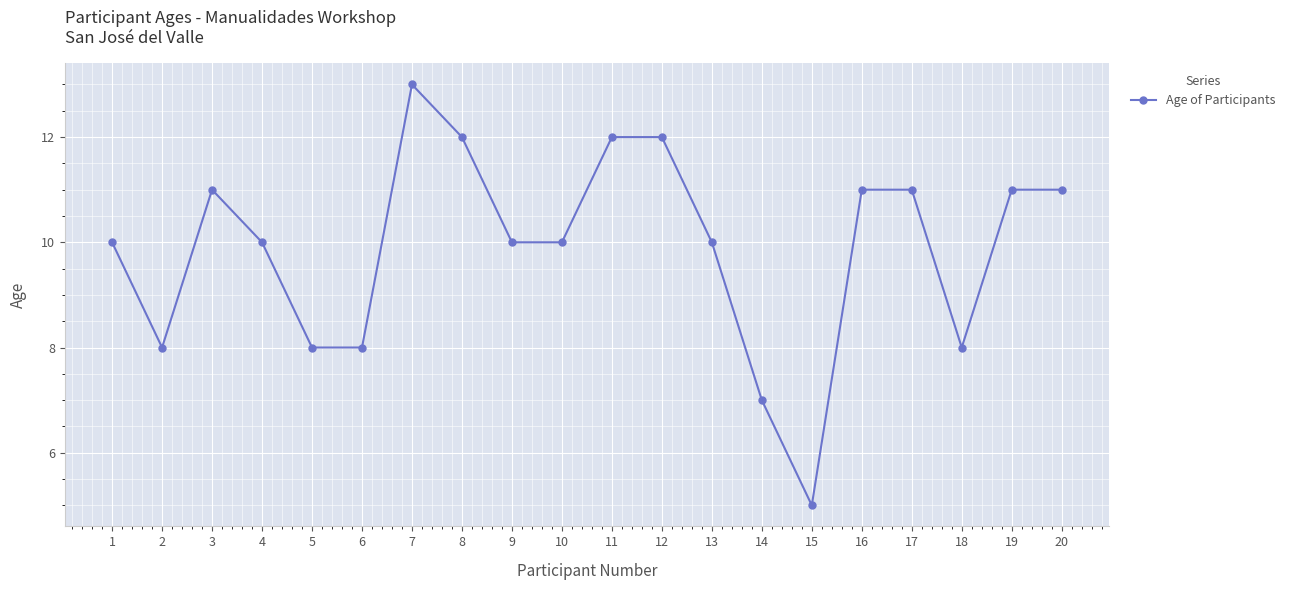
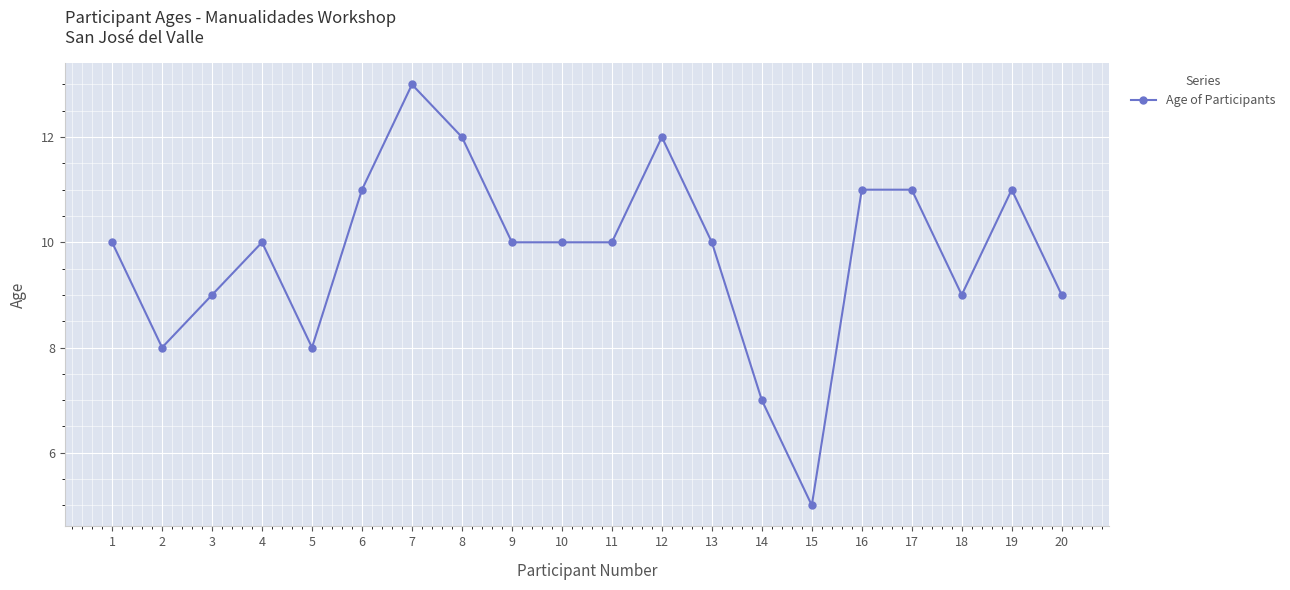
  {
    "1": 10,
    "2": 8,
-   "3": 11,
+   "3": 9,
    "4": 10,
    "5": 8,
-   "6": 8,
+   "6": 11,
    "7": 13,
    "8": 12,
    "9": 10,
    "10": 10,
-   "11": 12,
+   "11": 10,
    "12": 12,
    "13": 10,
    "14": 7,
    "15": 5,
    "16": 11,
    "17": 11,
-   "18": 8,
+   "18": 9,
    "19": 11,
-   "20": 11
+   "20": 9
  }
